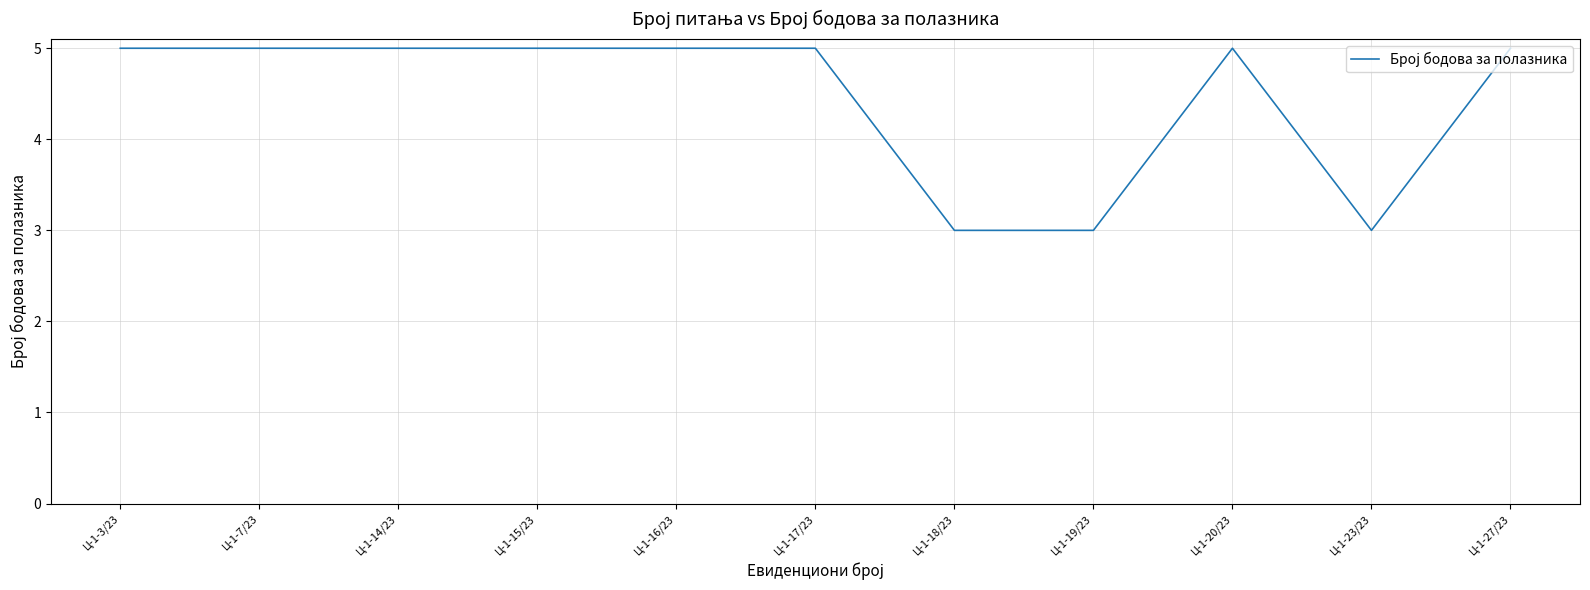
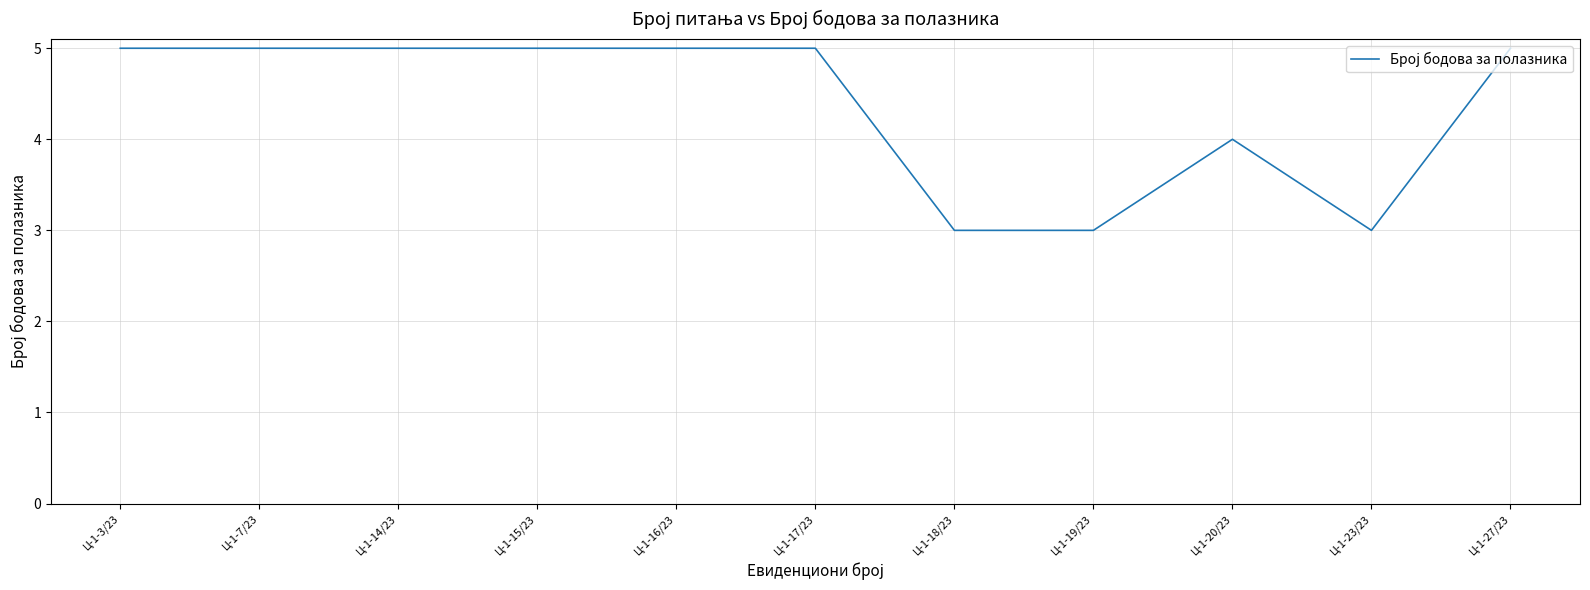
  {
    "Ц-1-3/23": 5,
    "Ц-1-7/23": 5,
    "Ц-1-14/23": 5,
    "Ц-1-15/23": 5,
    "Ц-1-16/23": 5,
    "Ц-1-17/23": 5,
    "Ц-1-18/23": 3,
    "Ц-1-19/23": 3,
-   "Ц-1-20/23": 5,
+   "Ц-1-20/23": 4,
    "Ц-1-23/23": 3
  }
